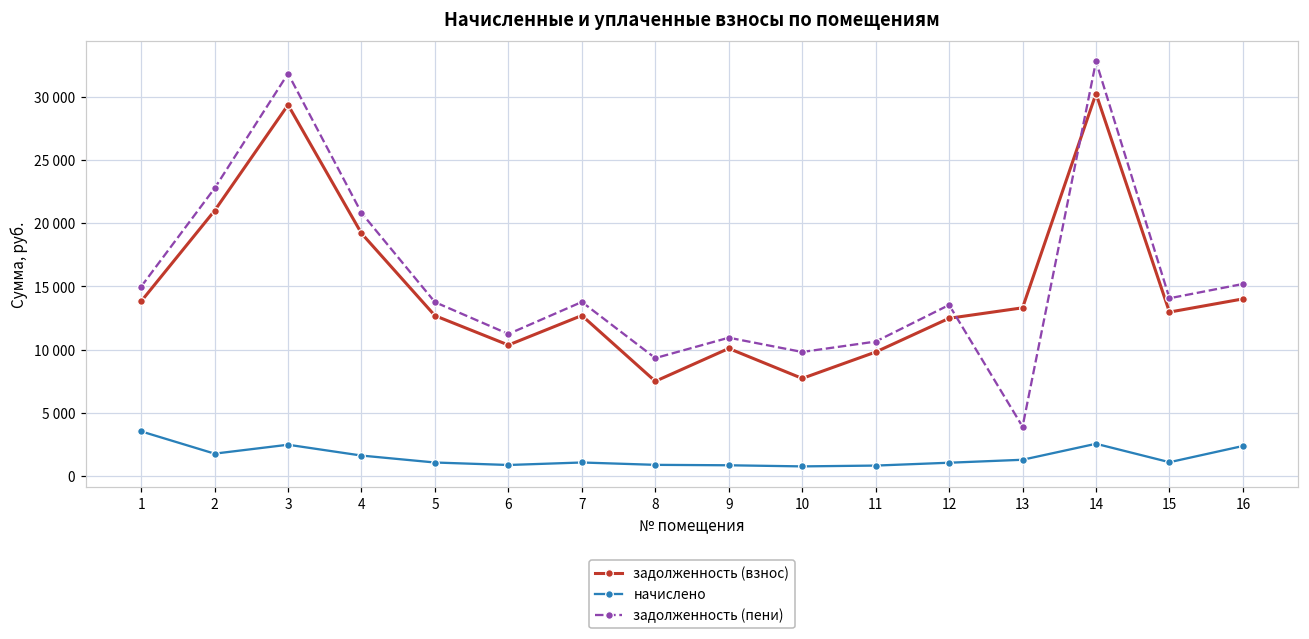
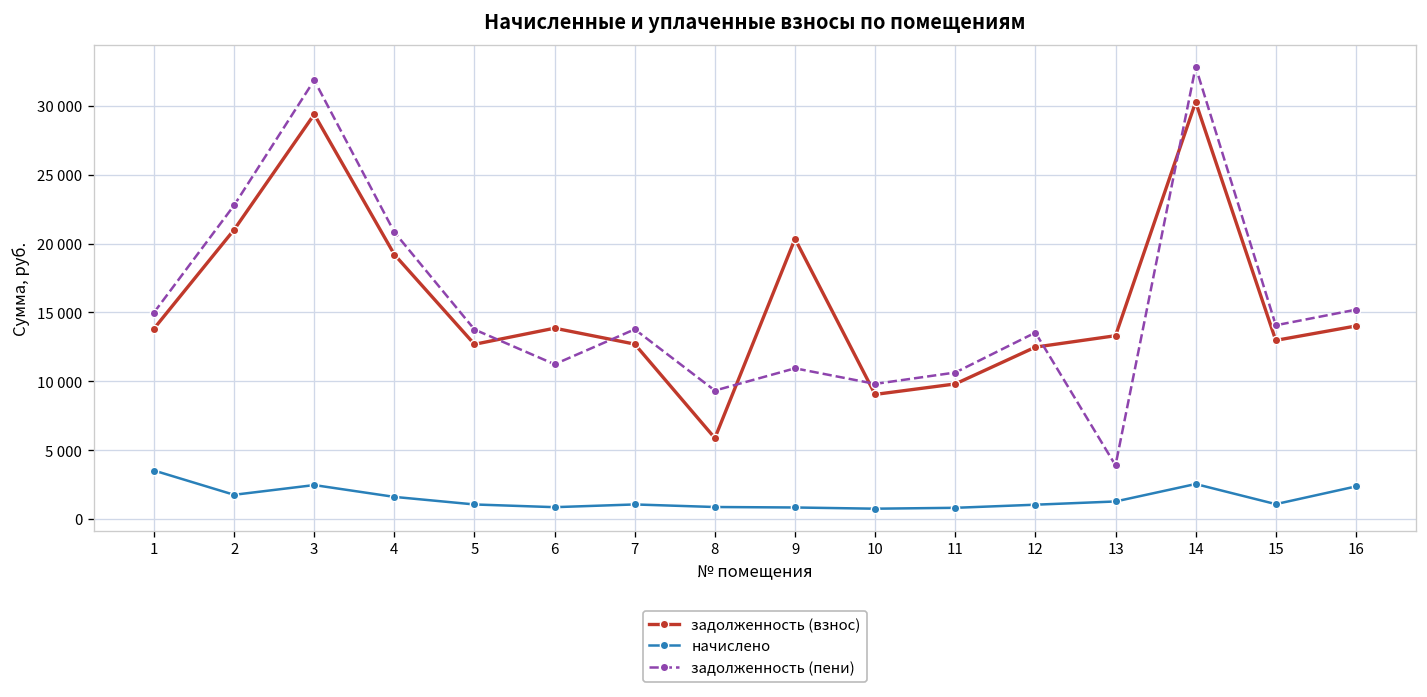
  {
    "задолженность (взнос)": {
      "1": 13800,
      "2": 21000,
      "3": 29400,
      "4": 19200,
      "5": 12700,
-     "6": 10400,
+     "6": 13900,
      "7": 12700,
-     "8": 7500,
-     "9": 10100,
-     "10": 7700,
+     "8": 5900,
+     "9": 20300,
+     "10": 9100,
      "11": 9800,
      "12": 12500,
      "13": 13300,
      "14": 30300,
      "15": 13000,
      "16": 14000
    },
    "начислено": {
      "1": 3500,
      "2": 1800,
      "3": 2500,
      "4": 1600,
      "5": 1100,
      "6": 900,
      "7": 1100,
      "8": 900,
      "9": 900,
      "10": 800,
      "11": 800,
      "12": 1100,
      "13": 1300,
      "14": 2600,
      "15": 1100,
      "16": 2400
    },
    "задолженность (пени)": {
      "1": 15000,
      "2": 22800,
      "3": 31800,
      "4": 20800,
      "5": 13800,
      "6": 11200,
      "7": 13800,
      "8": 9300,
      "9": 10900,
      "10": 9800,
      "11": 10600,
      "12": 13500,
      "13": 3900,
      "14": 32800,
      "15": 14100,
      "16": 15200
    }
  }
